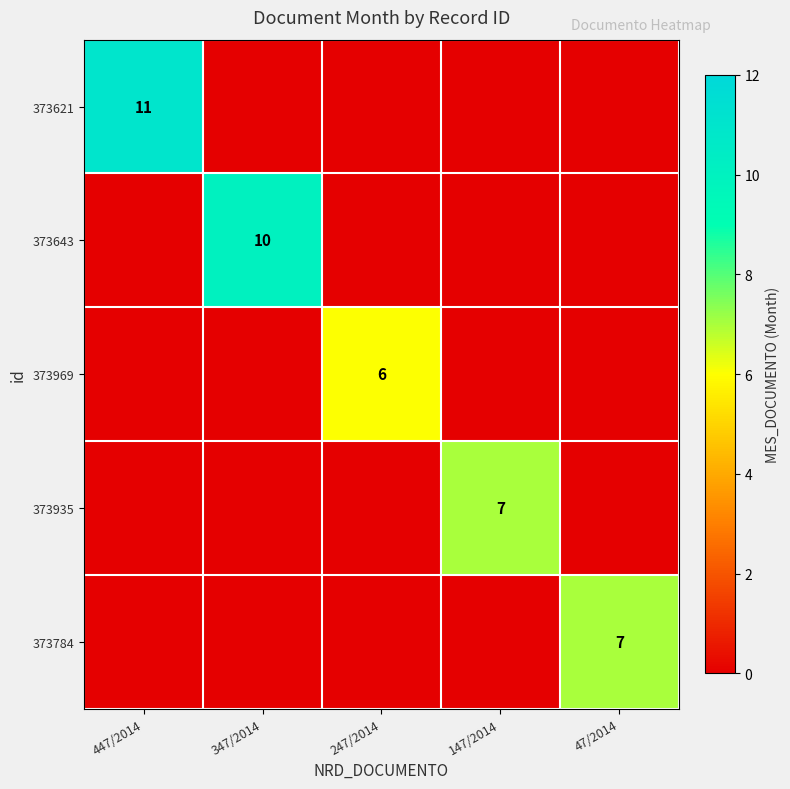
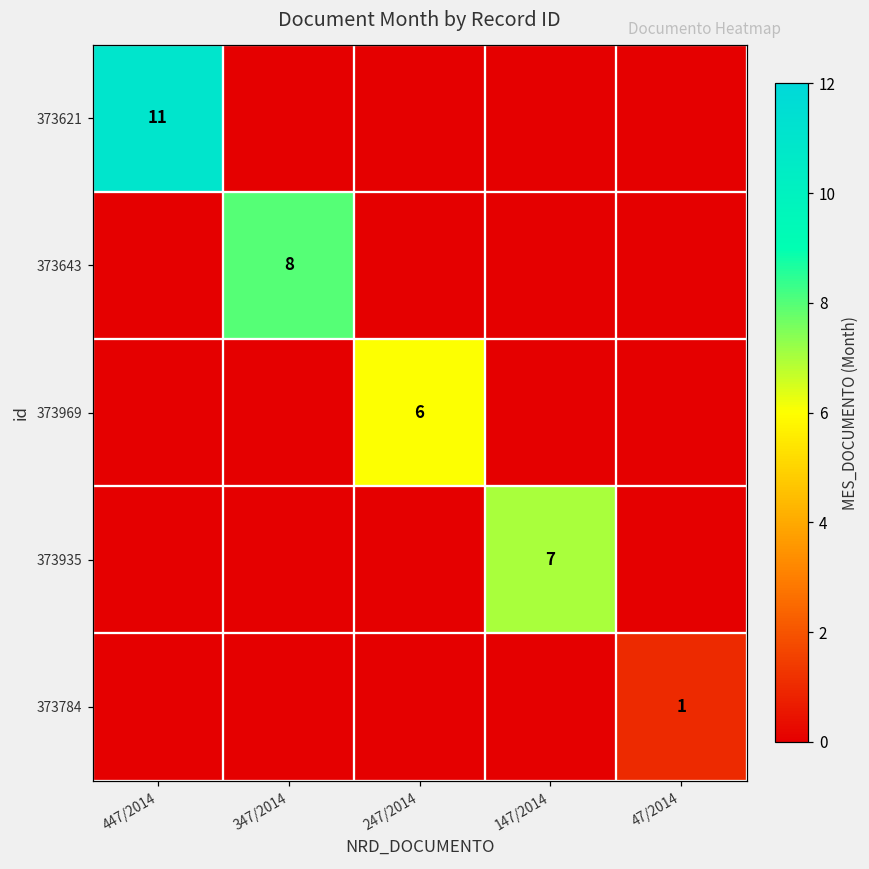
  {
    "373621": {
      "447/2014": 11
    },
    "373643": {
-     "347/2014": 10
+     "347/2014": 8
    },
    "373969": {
      "247/2014": 6
    },
    "373935": {
      "147/2014": 7
    },
    "373784": {
-     "47/2014": 7
+     "47/2014": 1
    }
  }
